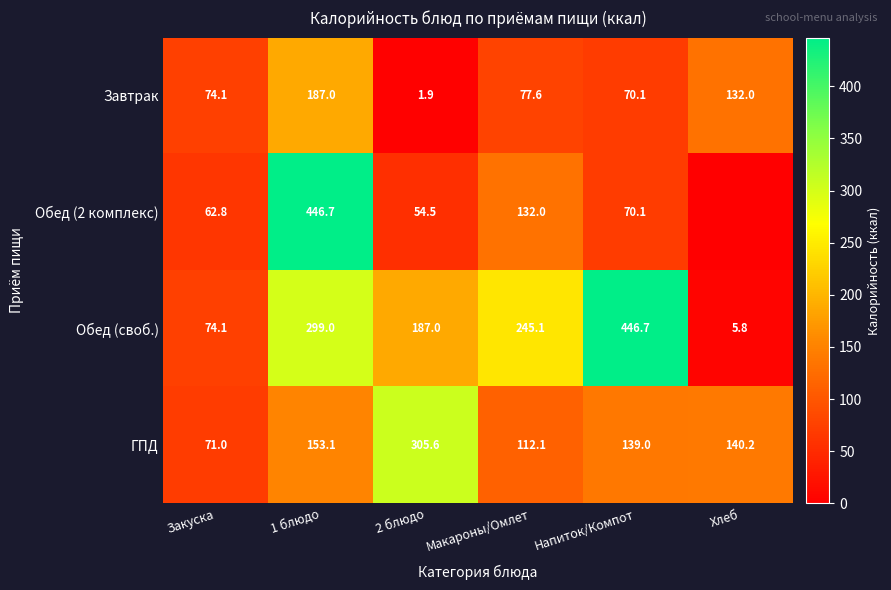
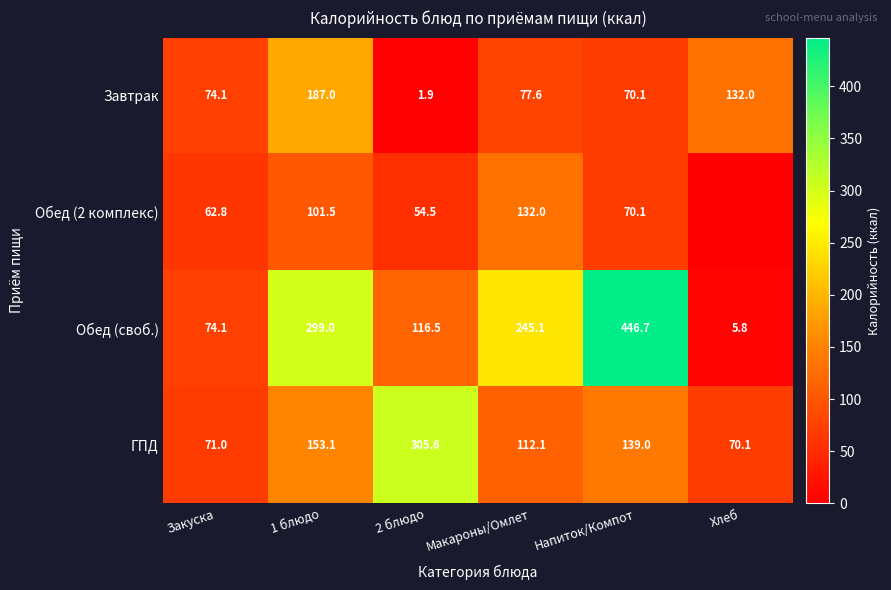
  {
    "Завтрак": {
      "Закуска": 74.1,
      "1 блюдо": 187.0,
      "2 блюдо": 1.9,
      "Макароны/Омлет": 77.6,
      "Напиток/Компот": 70.1,
      "Хлеб": 132.0
    },
    "Обед (2 комплекс)": {
      "Закуска": 62.8,
-     "1 блюдо": 446.7,
+     "1 блюдо": 101.5,
      "2 блюдо": 54.5,
      "Макароны/Омлет": 132.0,
      "Напиток/Компот": 70.1
    },
    "Обед (своб.)": {
      "Закуска": 74.1,
      "1 блюдо": 299.0,
-     "2 блюдо": 187.0,
+     "2 блюдо": 116.5,
      "Макароны/Омлет": 245.1,
      "Напиток/Компот": 446.7,
      "Хлеб": 5.8
    },
    "ГПД": {
      "Закуска": 71.0,
      "1 блюдо": 153.1,
      "2 блюдо": 305.6,
      "Макароны/Омлет": 112.1,
      "Напиток/Компот": 139.0,
-     "Хлеб": 140.2
+     "Хлеб": 70.1
    }
  }
